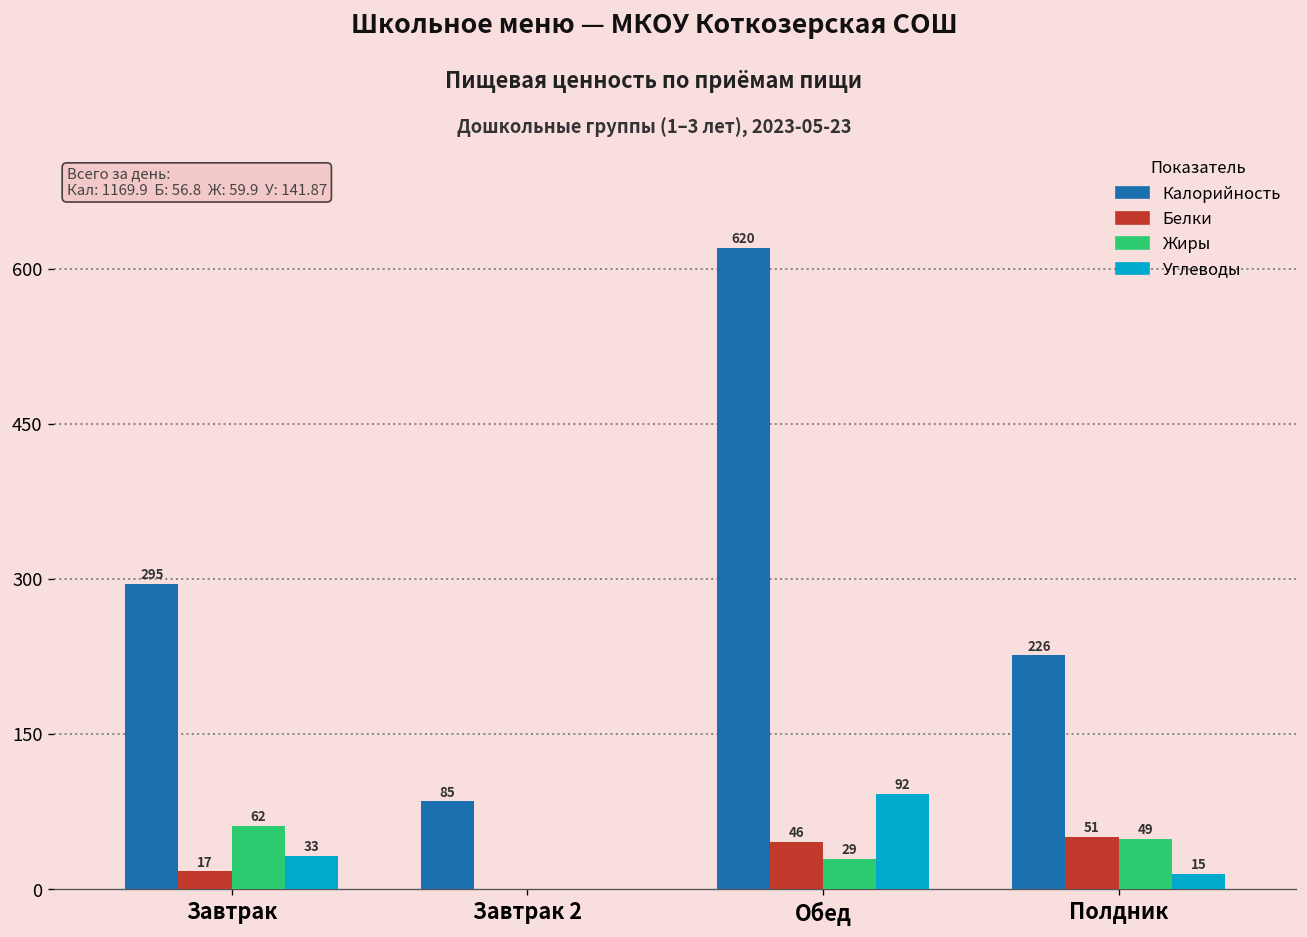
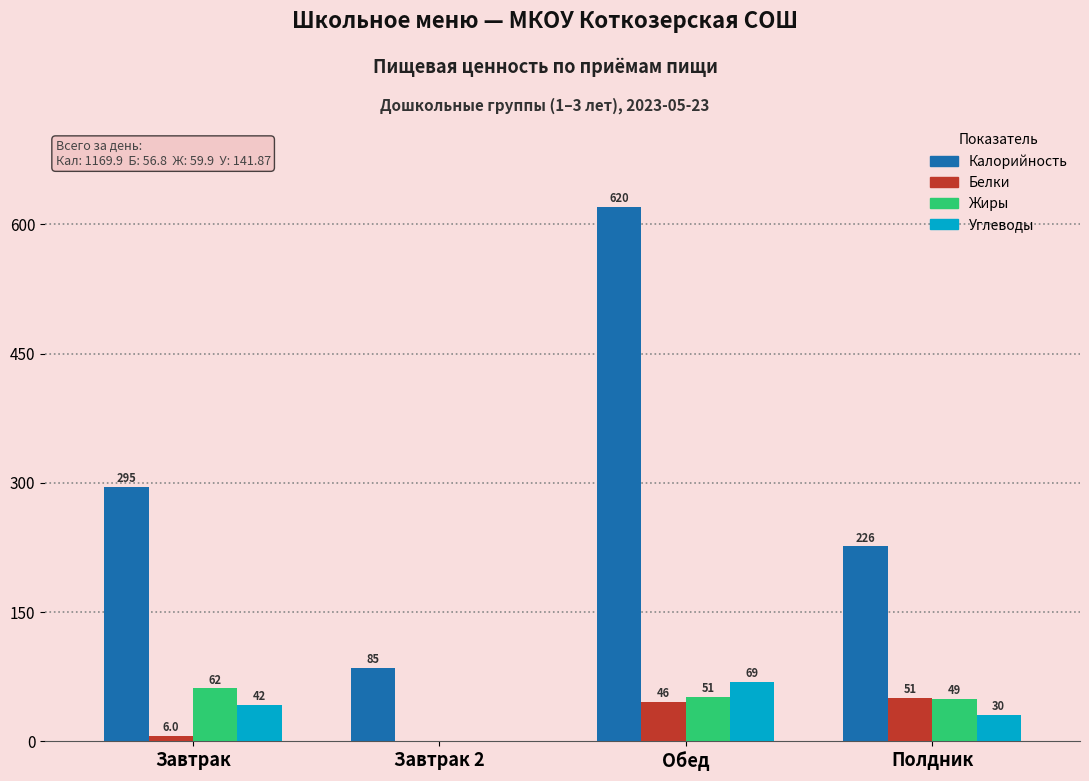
  {
    "Калорийность": {
      "Завтрак": 295,
      "Завтрак 2": 85,
      "Обед": 620,
      "Полдник": 226
    },
    "Белки": {
-     "Завтрак": 17,
+     "Завтрак": 6.0,
      "Обед": 46,
      "Полдник": 51
    },
    "Жиры": {
      "Завтрак": 62,
-     "Обед": 29,
+     "Обед": 51,
      "Полдник": 49
    },
    "Углеводы": {
-     "Завтрак": 33,
-     "Обед": 92,
-     "Полдник": 15
+     "Завтрак": 42,
+     "Обед": 69,
+     "Полдник": 30
    }
  }
